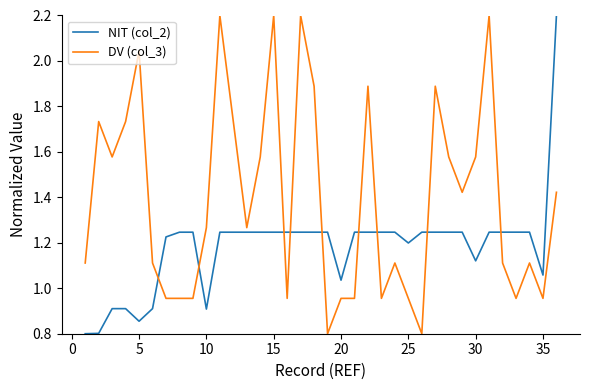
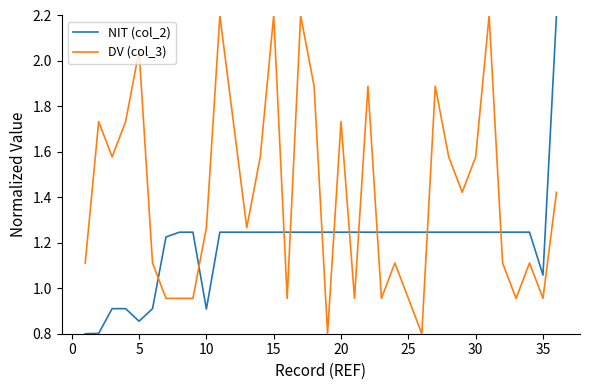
  {
    "NIT (col_2)": {
      "5": 0.85,
      "10": 0.91,
      "15": 1.25,
-     "20": 1.04,
-     "25": 1.20,
-     "30": 1.12,
+     "20": 1.25,
+     "25": 1.25,
+     "30": 1.25,
      "35": 1.06
    },
    "DV (col_3)": {
      "10": 1.27,
      "15": 2.20,
-     "20": 0.96,
+     "20": 1.73,
      "25": 0.96,
      "30": 1.58,
      "35": 0.96
    }
  }
